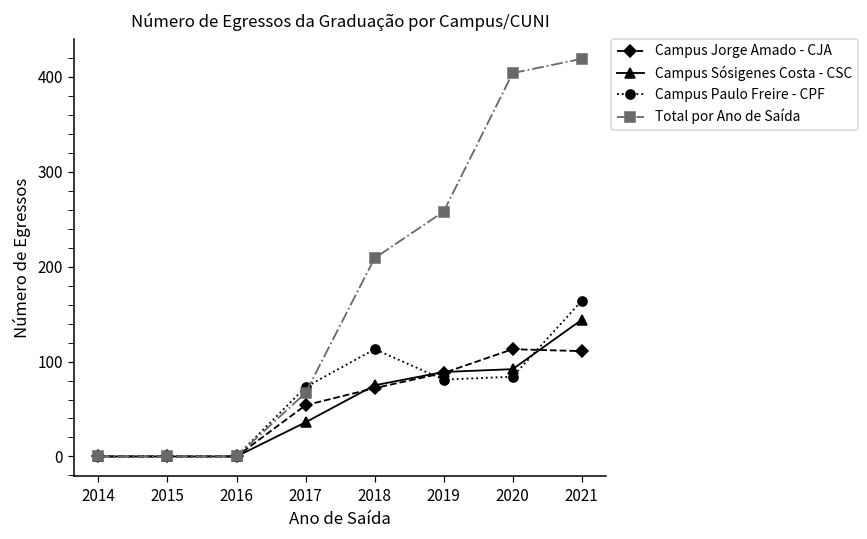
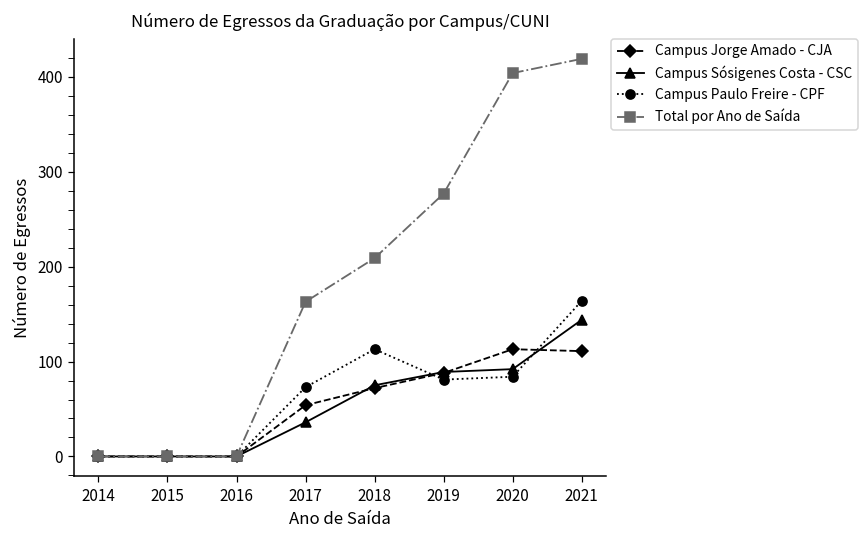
  {
    "Total por Ano de Saída": {
-     "2017": 70,
+     "2017": 160,
      "2018": 210,
-     "2019": 260,
+     "2019": 280,
      "2020": 400,
      "2021": 420
    }
  }
